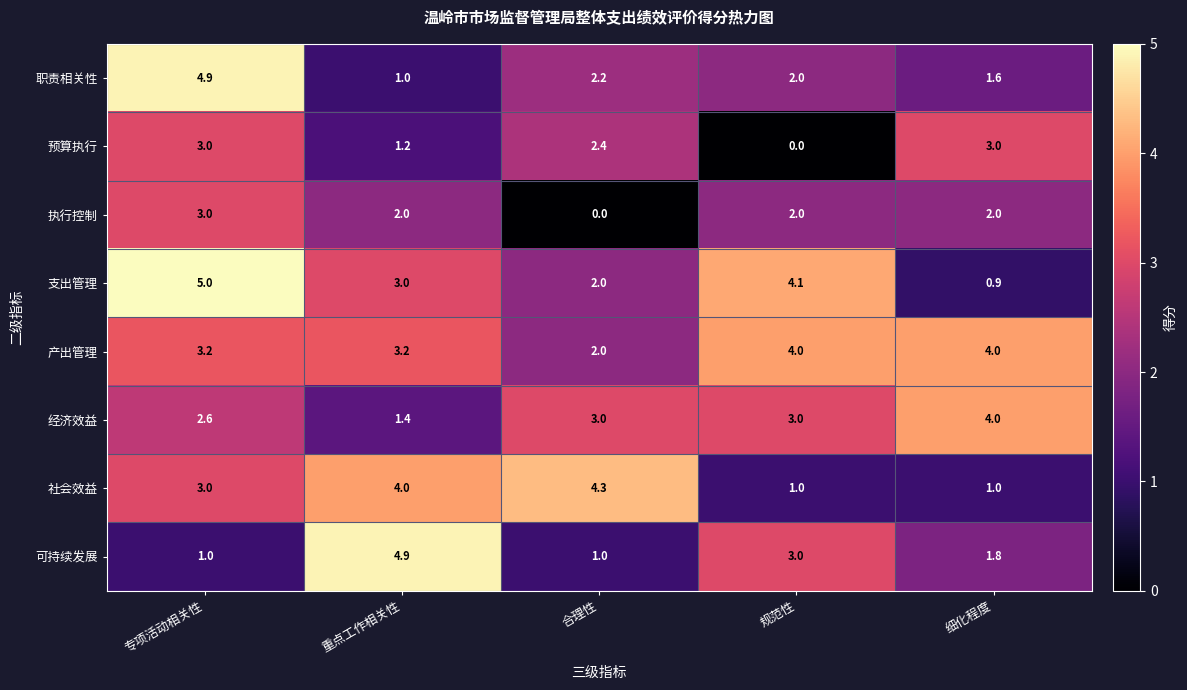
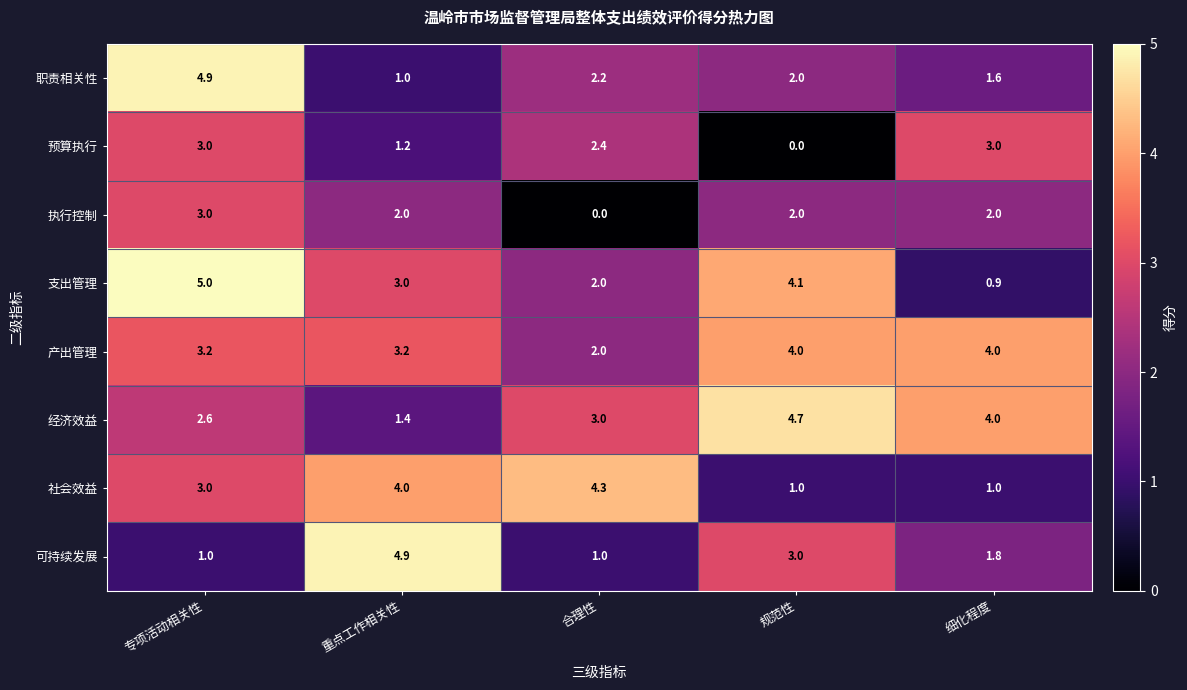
  {
    "职责相关性": {
      "专项活动相关性": 4.9,
      "重点工作相关性": 1.0,
      "合理性": 2.2,
      "规范性": 2.0,
      "细化程度": 1.6
    },
    "预算执行": {
      "专项活动相关性": 3.0,
      "重点工作相关性": 1.2,
      "合理性": 2.4,
      "规范性": 0.0,
      "细化程度": 3.0
    },
    "执行控制": {
      "专项活动相关性": 3.0,
      "重点工作相关性": 2.0,
      "合理性": 0.0,
      "规范性": 2.0,
      "细化程度": 2.0
    },
    "支出管理": {
      "专项活动相关性": 5.0,
      "重点工作相关性": 3.0,
      "合理性": 2.0,
      "规范性": 4.1,
      "细化程度": 0.9
    },
    "产出管理": {
      "专项活动相关性": 3.2,
      "重点工作相关性": 3.2,
      "合理性": 2.0,
      "规范性": 4.0,
      "细化程度": 4.0
    },
    "经济效益": {
      "专项活动相关性": 2.6,
      "重点工作相关性": 1.4,
      "合理性": 3.0,
-     "规范性": 3.0,
+     "规范性": 4.7,
      "细化程度": 4.0
    },
    "社会效益": {
      "专项活动相关性": 3.0,
      "重点工作相关性": 4.0,
      "合理性": 4.3,
      "规范性": 1.0,
      "细化程度": 1.0
    },
    "可持续发展": {
      "专项活动相关性": 1.0,
      "重点工作相关性": 4.9,
      "合理性": 1.0,
      "规范性": 3.0,
      "细化程度": 1.8
    }
  }
